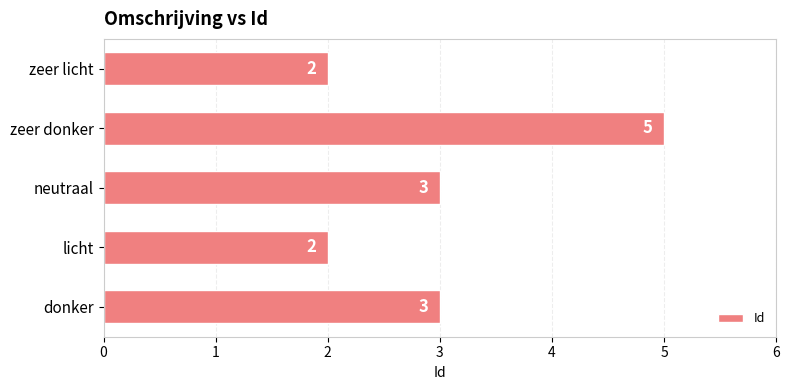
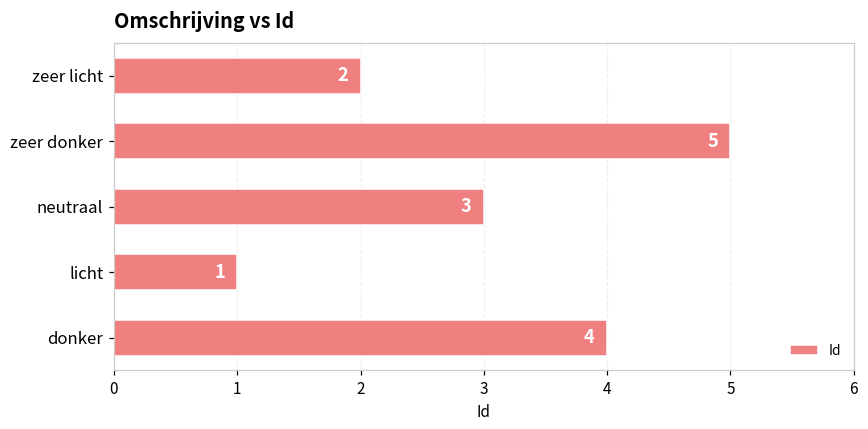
  {
    "zeer licht": 2,
    "zeer donker": 5,
    "neutraal": 3,
-   "licht": 2,
-   "donker": 3
+   "licht": 1,
+   "donker": 4
  }
